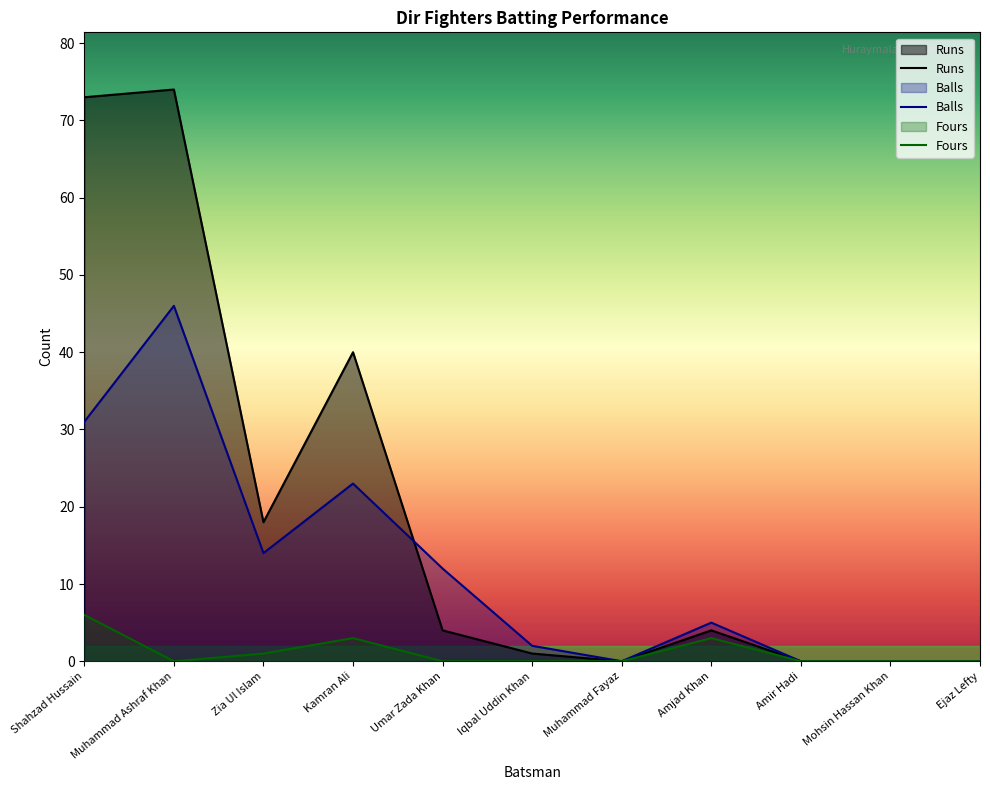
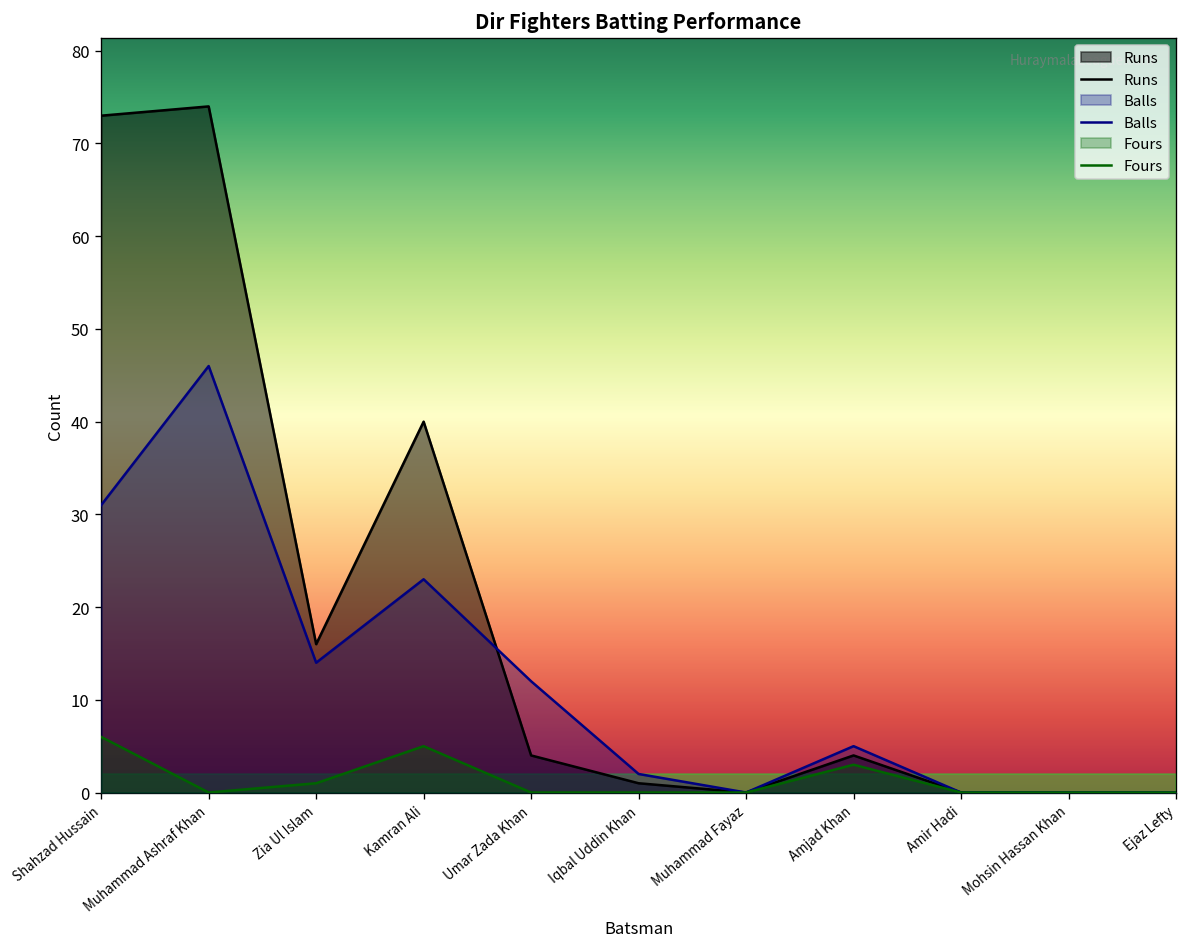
  {
    "Runs": {
      "Shahzad Hussain": 73,
      "Muhammad Ashraf Khan": 74,
-     "Zia Ul Islam": 18,
+     "Zia Ul Islam": 16,
      "Kamran Ali": 40,
      "Umar Zada Khan": 4,
      "Amjad Khan": 4
    },
    "Balls": {
      "Shahzad Hussain": 31,
      "Muhammad Ashraf Khan": 46,
      "Zia Ul Islam": 14,
      "Kamran Ali": 23,
      "Umar Zada Khan": 12,
      "Amjad Khan": 5
    },
    "Fours": {
      "Shahzad Hussain": 6,
-     "Kamran Ali": 3,
+     "Kamran Ali": 5,
      "Amjad Khan": 3
    }
  }
